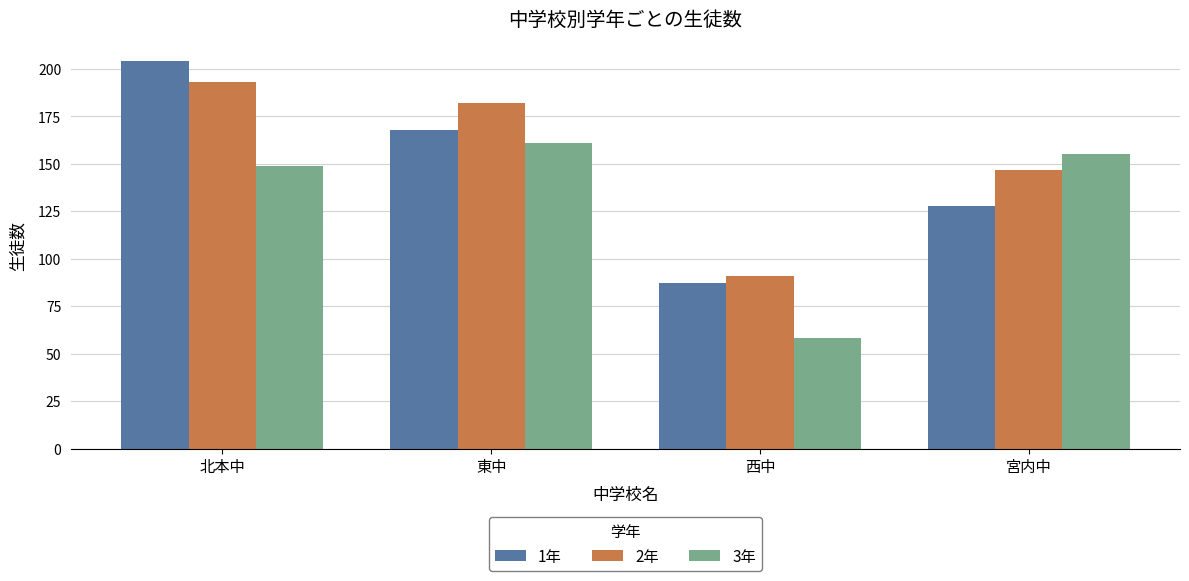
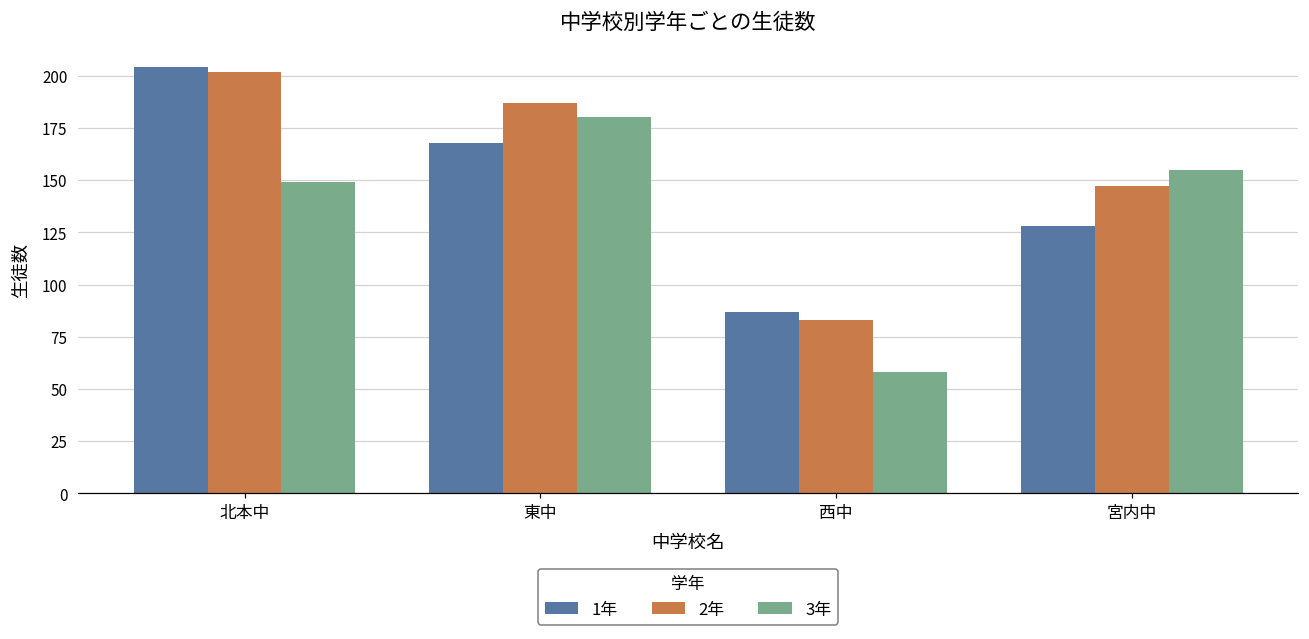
  {
    "1年": {
      "北本中": 204,
      "東中": 168,
      "西中": 87,
      "宮内中": 128
    },
    "2年": {
-     "北本中": 193,
-     "東中": 182,
-     "西中": 91,
+     "北本中": 202,
+     "東中": 187,
+     "西中": 83,
      "宮内中": 147
    },
    "3年": {
      "北本中": 149,
-     "東中": 161,
+     "東中": 180,
      "西中": 58,
      "宮内中": 155
    }
  }
